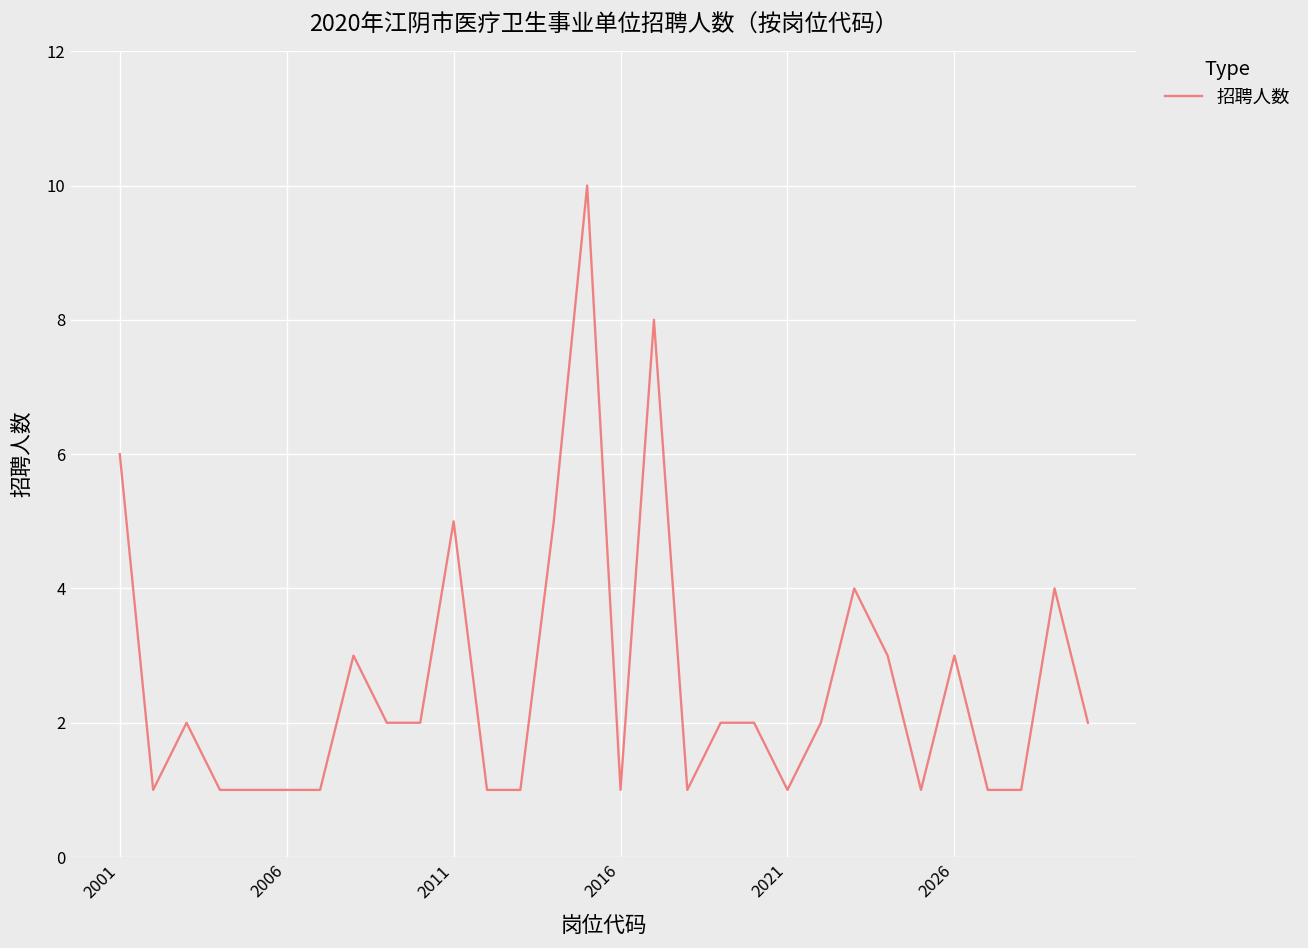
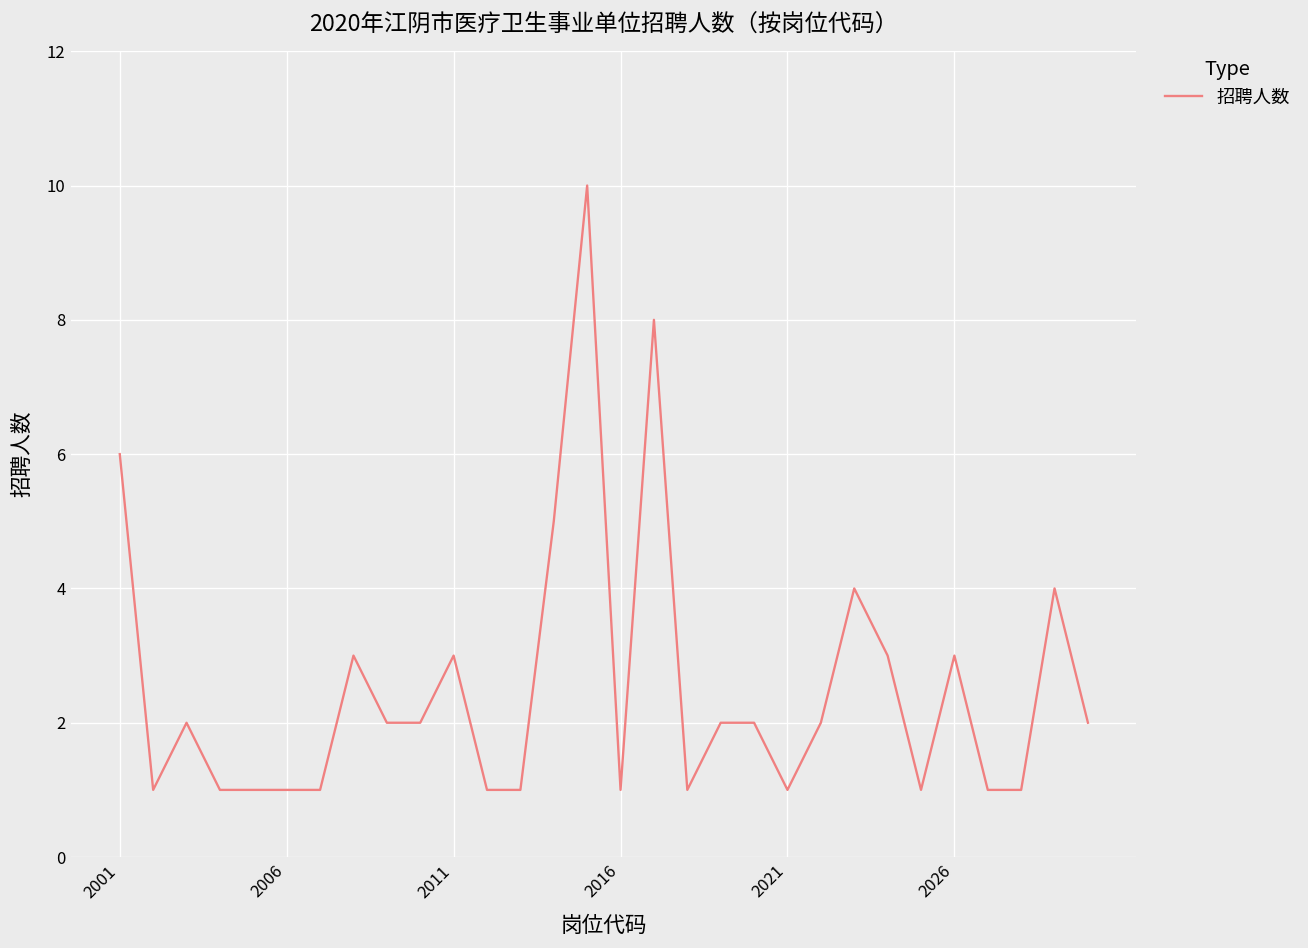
  {
    "2001": 6,
    "2006": 1,
-   "2011": 5,
+   "2011": 3,
    "2016": 1,
    "2021": 1,
    "2026": 3
  }
